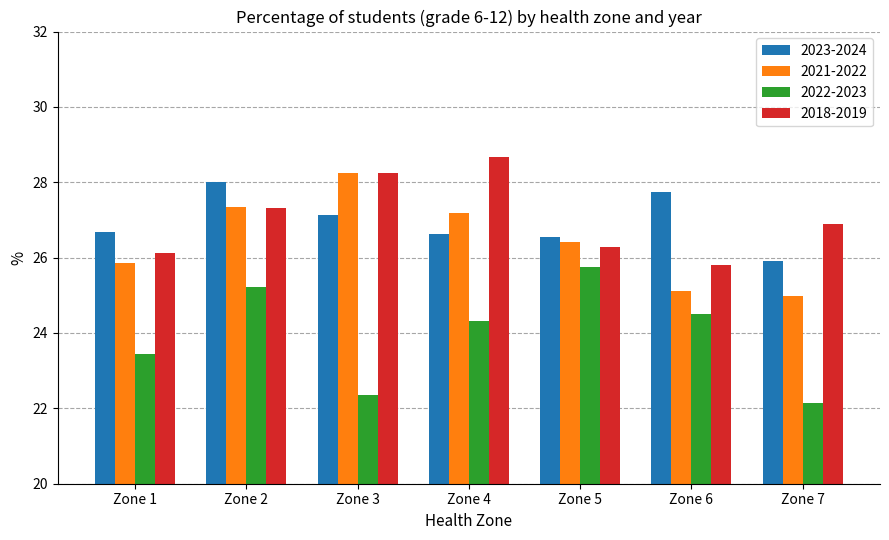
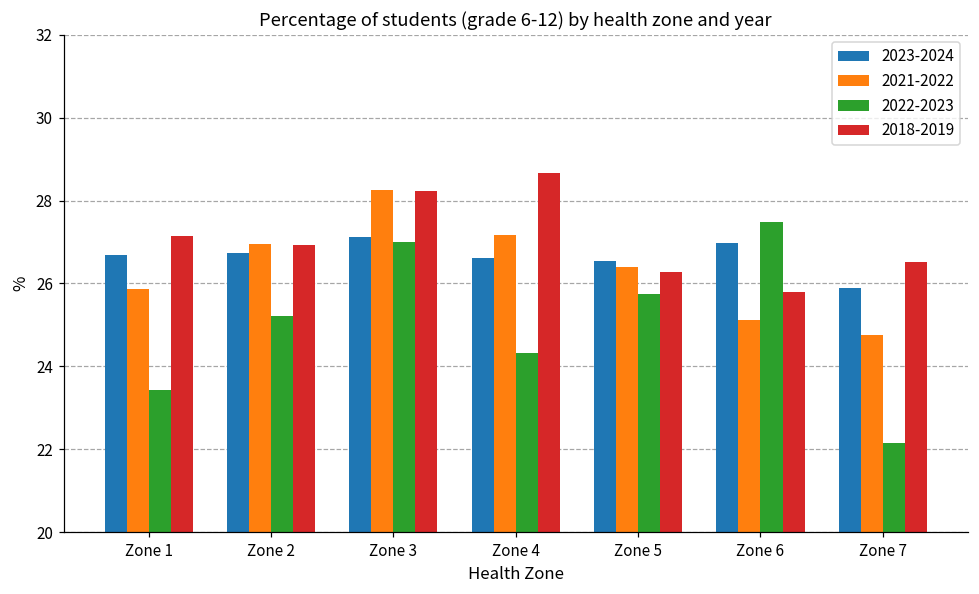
  {
    "2023-2024": {
      "Zone 1": 26.7,
-     "Zone 2": 28.0,
+     "Zone 2": 26.7,
      "Zone 3": 27.1,
      "Zone 4": 26.6,
      "Zone 5": 26.5,
-     "Zone 6": 27.7,
+     "Zone 6": 27.0,
      "Zone 7": 25.9
    },
    "2021-2022": {
      "Zone 1": 25.9,
-     "Zone 2": 27.3,
+     "Zone 2": 27.0,
      "Zone 3": 28.3,
      "Zone 4": 27.2,
      "Zone 5": 26.4,
      "Zone 6": 25.1,
-     "Zone 7": 25.0
+     "Zone 7": 24.8
    },
    "2022-2023": {
      "Zone 1": 23.4,
      "Zone 2": 25.2,
-     "Zone 3": 22.4,
+     "Zone 3": 27.0,
      "Zone 4": 24.3,
      "Zone 5": 25.8,
-     "Zone 6": 24.5,
+     "Zone 6": 27.5,
      "Zone 7": 22.1
    },
    "2018-2019": {
-     "Zone 1": 26.1,
-     "Zone 2": 27.3,
+     "Zone 1": 27.1,
+     "Zone 2": 26.9,
      "Zone 3": 28.2,
      "Zone 4": 28.7,
      "Zone 5": 26.3,
      "Zone 6": 25.8,
-     "Zone 7": 26.9
+     "Zone 7": 26.5
    }
  }
